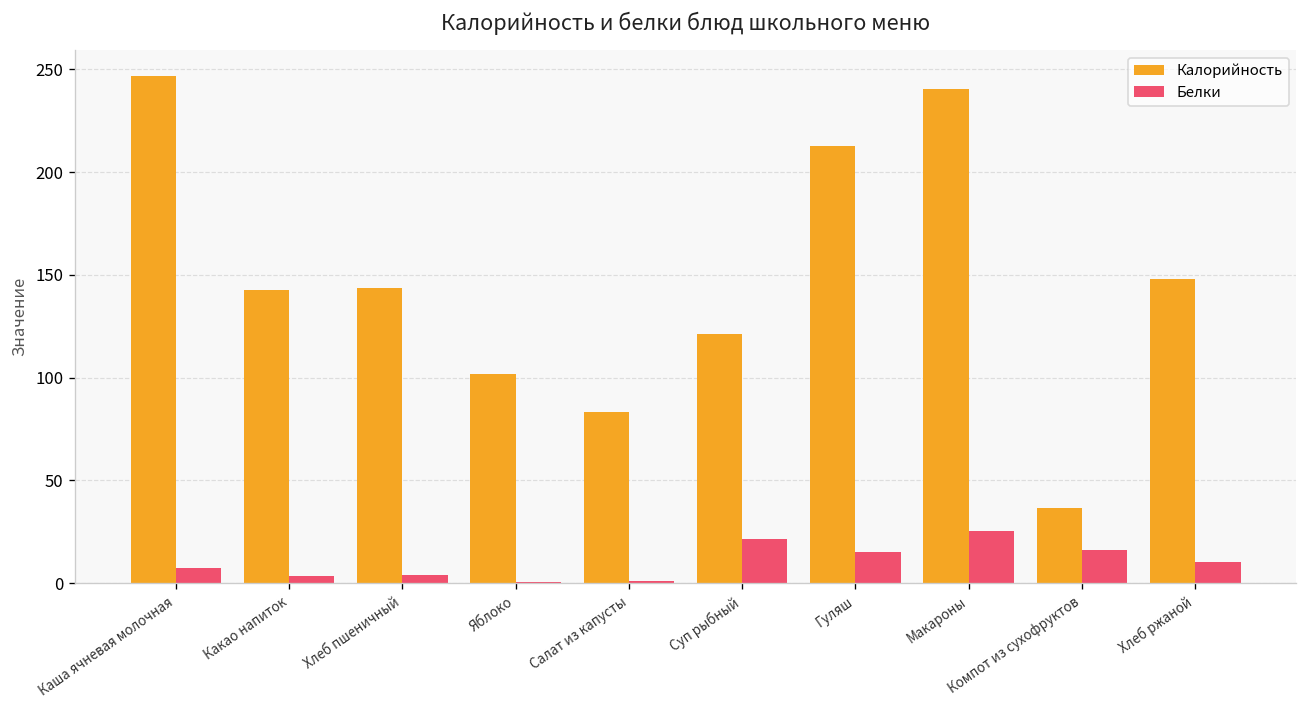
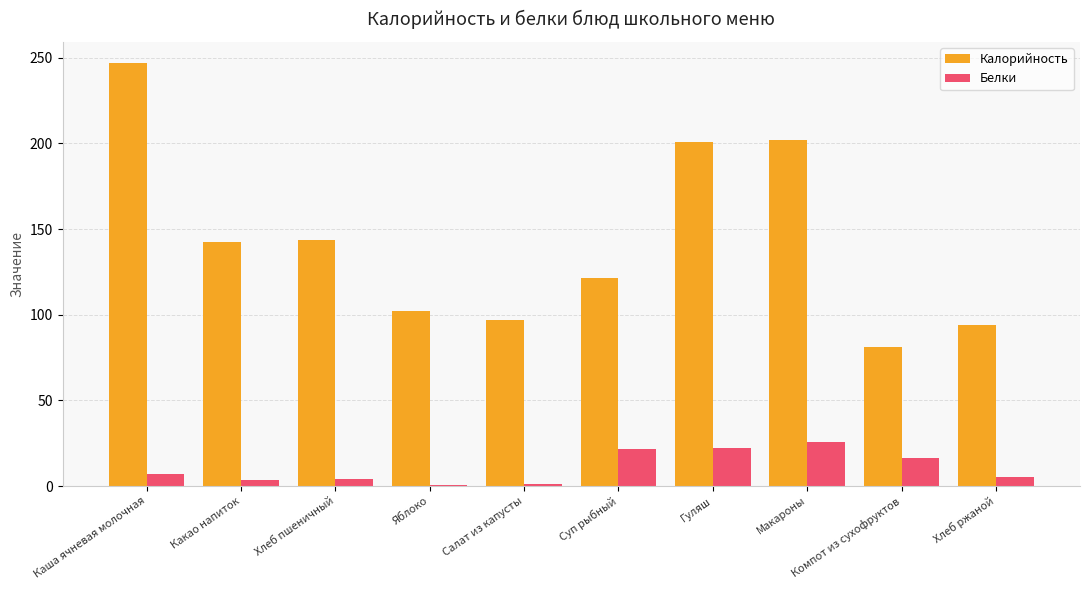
  {
    "Калорийность": {
      "Каша ячневая молочная": 247,
      "Какао напиток": 142,
      "Хлеб пшеничный": 144,
      "Яблоко": 102,
-     "Салат из капусты": 83,
+     "Салат из капусты": 97,
      "Суп рыбный": 121,
-     "Гуляш": 213,
-     "Макароны": 241,
-     "Компот из сухофруктов": 36,
-     "Хлеб ржаной": 148
+     "Гуляш": 201,
+     "Макароны": 202,
+     "Компот из сухофруктов": 81,
+     "Хлеб ржаной": 94
    },
    "Белки": {
      "Каша ячневая молочная": 7,
      "Какао напиток": 4,
      "Хлеб пшеничный": 4,
      "Суп рыбный": 22,
-     "Гуляш": 15,
+     "Гуляш": 22,
      "Макароны": 26,
      "Компот из сухофруктов": 16,
-     "Хлеб ржаной": 10
+     "Хлеб ржаной": 5
    }
  }
